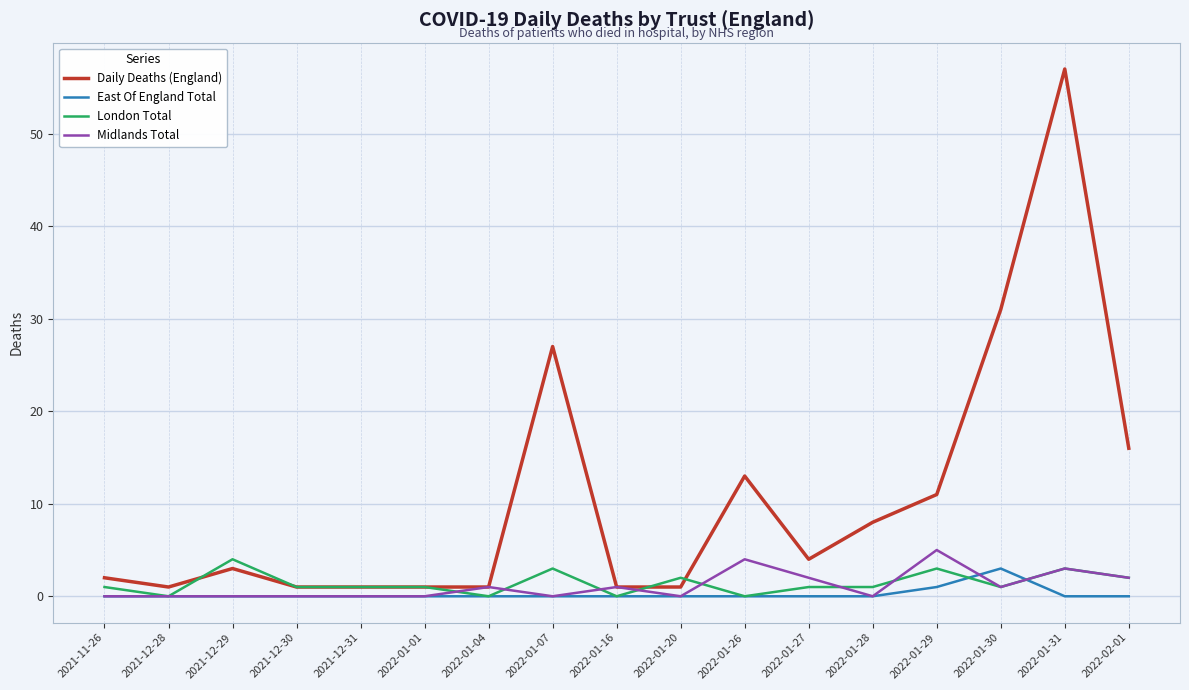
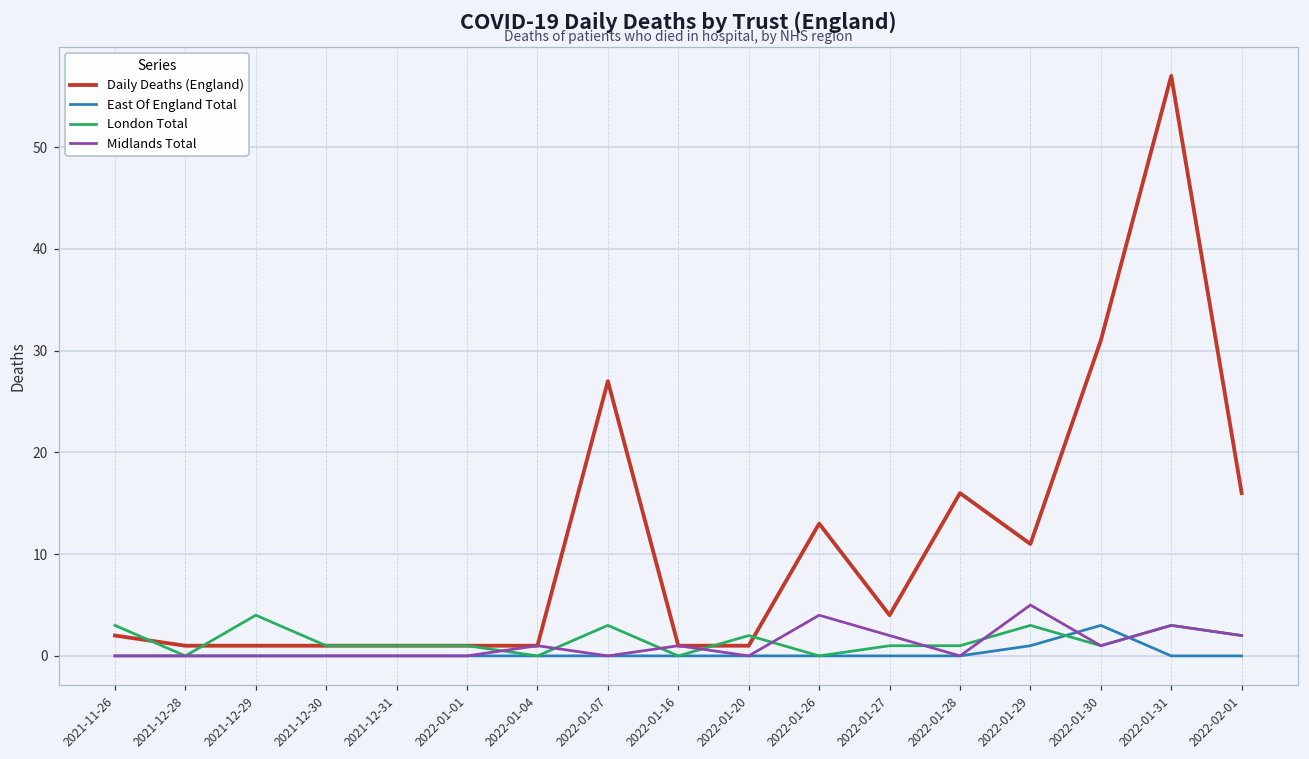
  {
    "Daily Deaths (England)": {
      "2021-11-26": 2,
      "2021-12-28": 1,
-     "2021-12-29": 3,
+     "2021-12-29": 1,
      "2022-01-07": 27,
      "2022-01-20": 1,
      "2022-01-26": 13,
      "2022-01-27": 4,
-     "2022-01-28": 8,
+     "2022-01-28": 16,
      "2022-01-29": 11,
      "2022-01-30": 31,
      "2022-01-31": 57,
      "2022-02-01": 16
    },
    "East Of England Total": {
      "2022-01-27": 0,
      "2022-01-29": 1,
      "2022-01-30": 3,
      "2022-01-31": 0,
      "2022-02-01": 0
    },
    "London Total": {
-     "2021-11-26": 1,
+     "2021-11-26": 3,
      "2021-12-29": 4,
      "2022-01-07": 3,
      "2022-01-20": 2,
      "2022-01-27": 1,
      "2022-01-28": 1,
      "2022-01-29": 3
    },
    "Midlands Total": {
      "2022-01-26": 4,
      "2022-01-27": 2,
      "2022-01-29": 5
    }
  }
